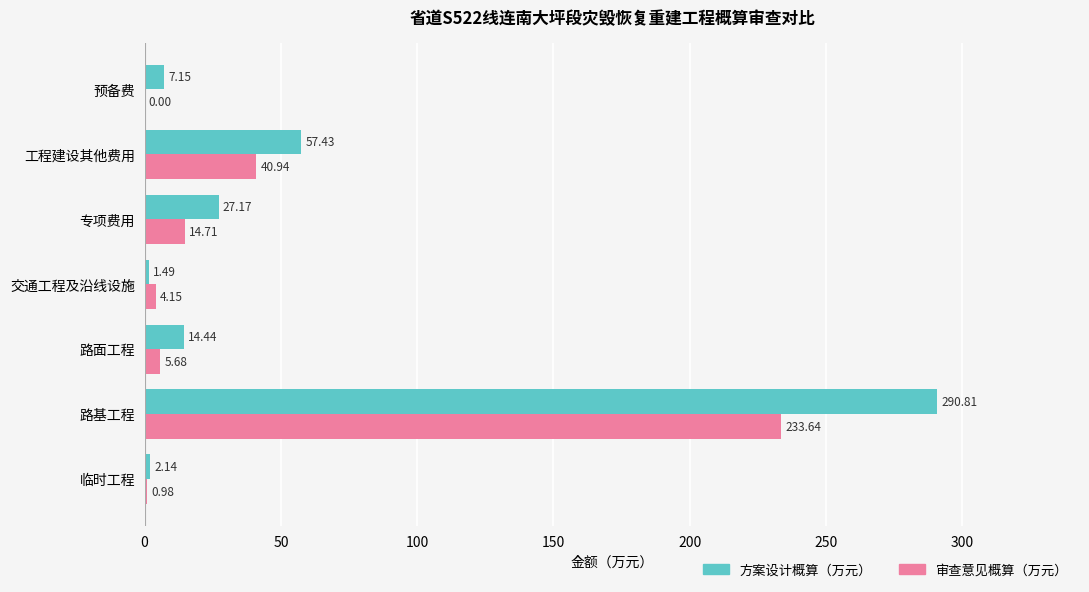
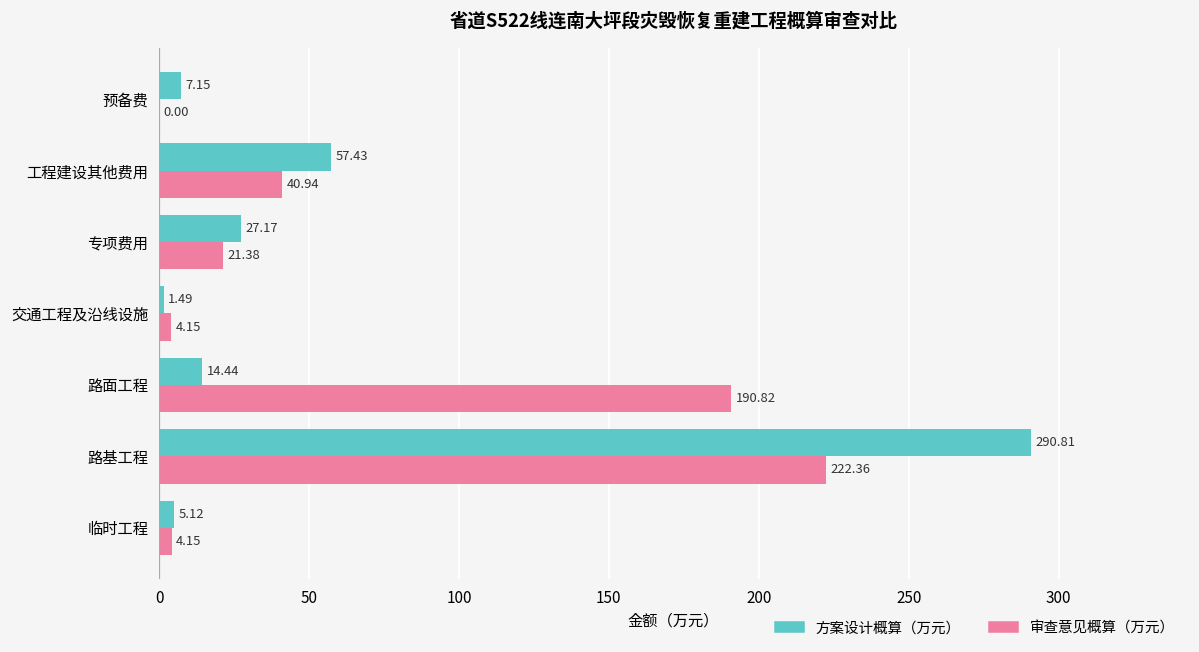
  {
    "方案设计概算（万元）": {
      "预备费": 7.15,
      "工程建设其他费用": 57.43,
      "专项费用": 27.17,
      "交通工程及沿线设施": 1.49,
      "路面工程": 14.44,
      "路基工程": 290.81,
-     "临时工程": 2.14
+     "临时工程": 5.12
    },
    "审查意见概算（万元）": {
      "预备费": 0.00,
      "工程建设其他费用": 40.94,
-     "专项费用": 14.71,
+     "专项费用": 21.38,
      "交通工程及沿线设施": 4.15,
-     "路面工程": 5.68,
-     "路基工程": 233.64,
-     "临时工程": 0.98
+     "路面工程": 190.82,
+     "路基工程": 222.36,
+     "临时工程": 4.15
    }
  }
